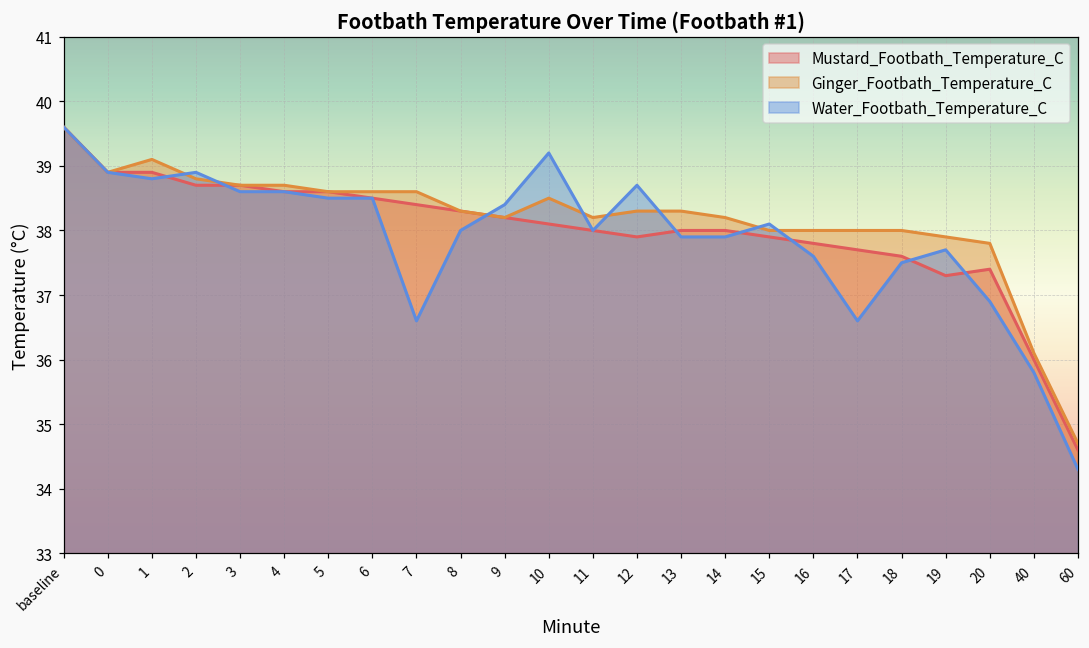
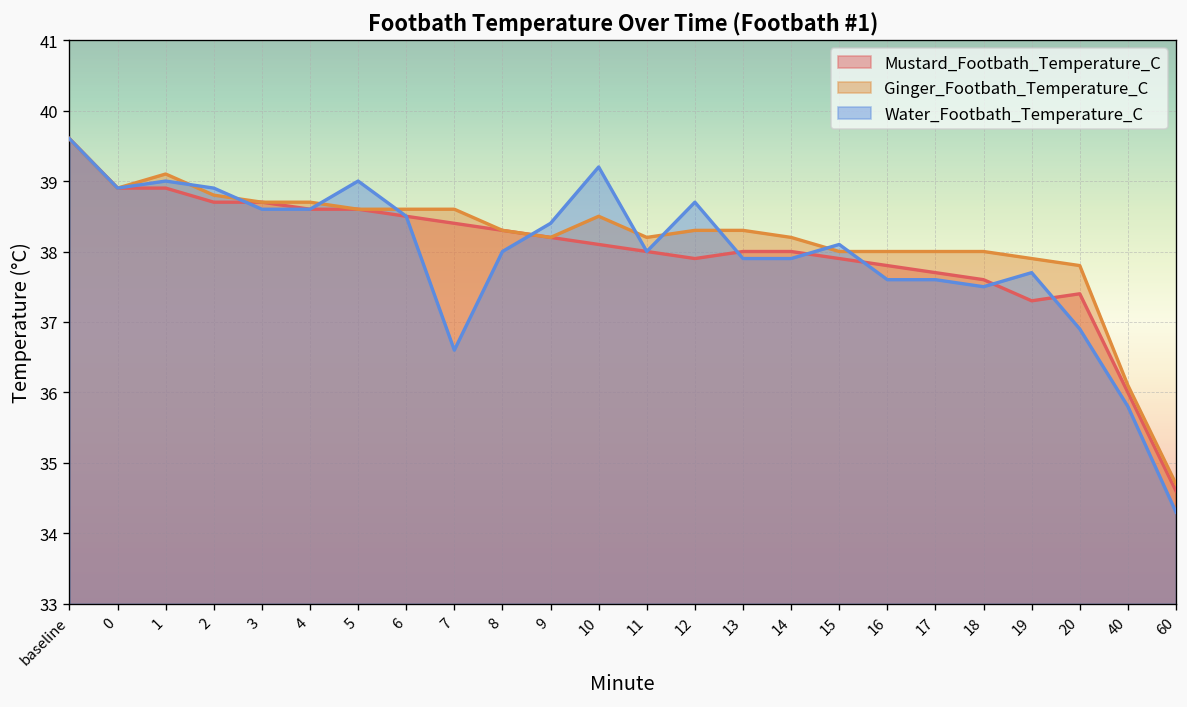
  {
    "Water_Footbath_Temperature_C": {
-     "1": 38.8,
+     "1": 39.0,
      "2": 38.9,
      "3": 38.6,
-     "5": 38.5,
+     "5": 39.0,
      "7": 36.6,
      "8": 38.0,
      "9": 38.4,
      "10": 39.2,
      "12": 38.7,
      "13": 37.9,
      "14": 37.9,
      "15": 38.1,
      "16": 37.6,
-     "17": 36.6,
+     "17": 37.6,
      "18": 37.5,
      "19": 37.7,
      "20": 36.9,
      "40": 35.8,
      "60": 34.3
    }
  }
